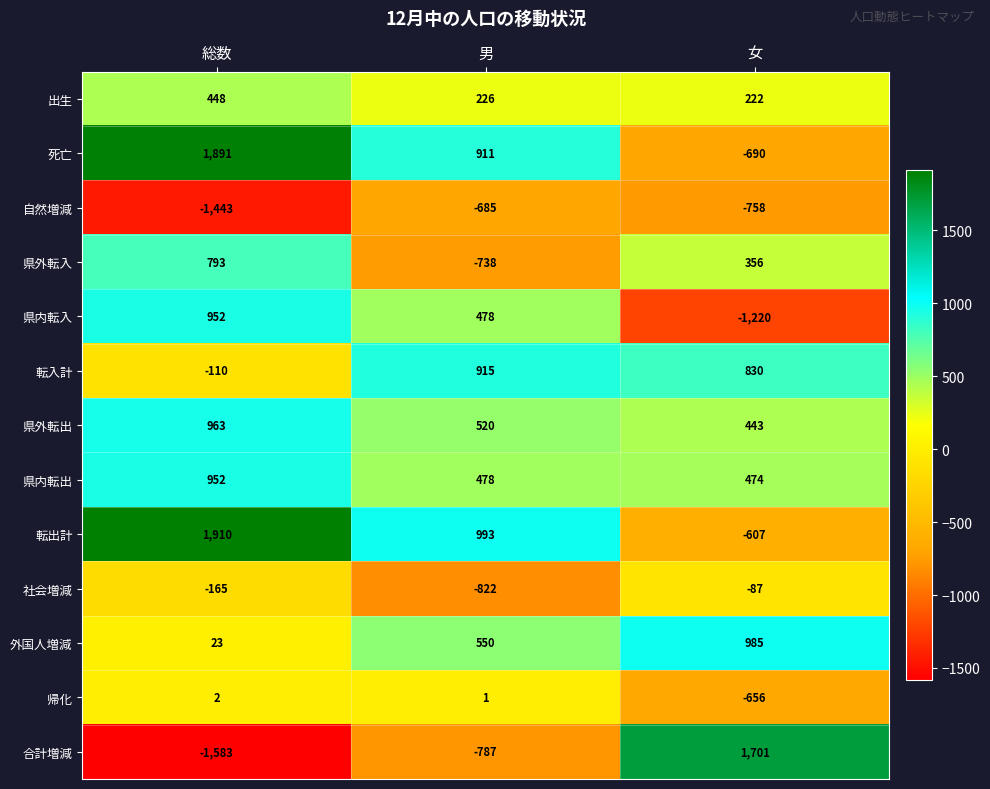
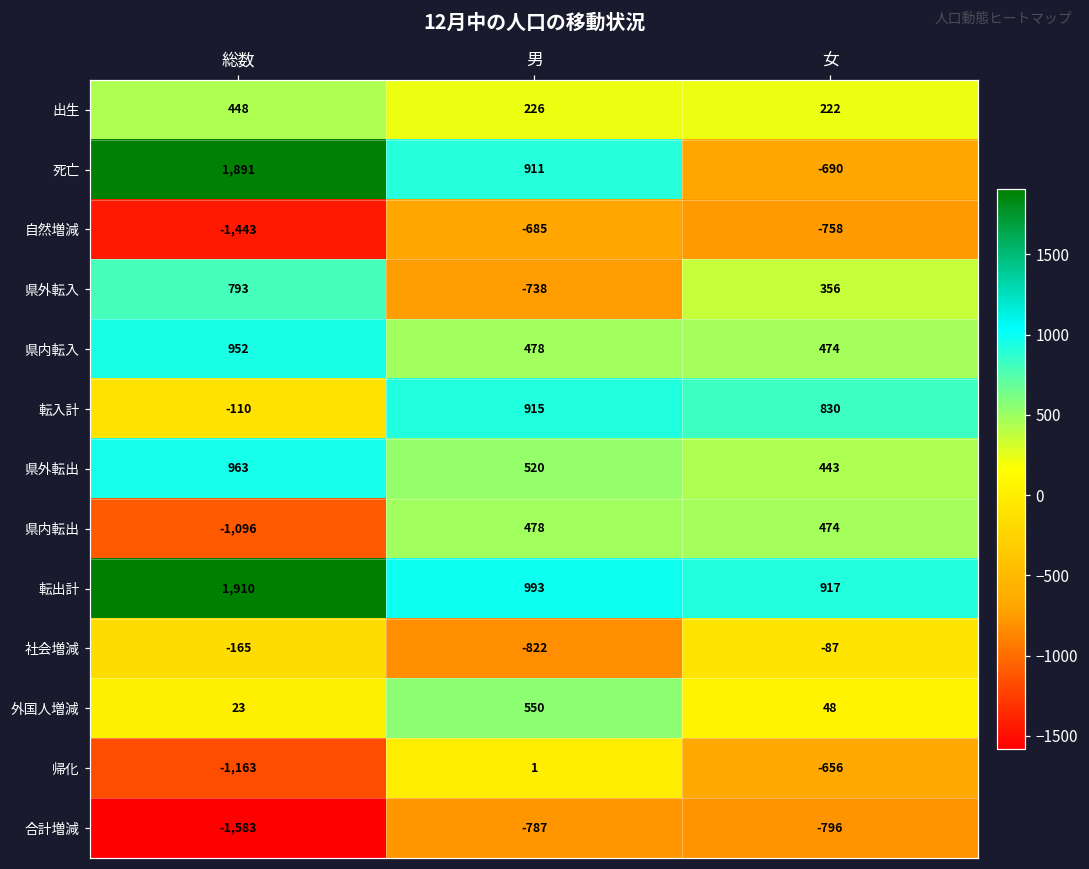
  {
    "出生": {
      "総数": "448",
      "男": "226",
      "女": "222"
    },
    "死亡": {
      "総数": "1,891",
      "男": "911",
      "女": "-690"
    },
    "自然増減": {
      "総数": "-1,443",
      "男": "-685",
      "女": "-758"
    },
    "県外転入": {
      "総数": "793",
      "男": "-738",
      "女": "356"
    },
    "県内転入": {
      "総数": "952",
      "男": "478",
-     "女": "-1,220"
+     "女": "474"
    },
    "転入計": {
      "総数": "-110",
      "男": "915",
      "女": "830"
    },
    "県外転出": {
      "総数": "963",
      "男": "520",
      "女": "443"
    },
    "県内転出": {
-     "総数": "952",
+     "総数": "-1,096",
      "男": "478",
      "女": "474"
    },
    "転出計": {
      "総数": "1,910",
      "男": "993",
-     "女": "-607"
+     "女": "917"
    },
    "社会増減": {
      "総数": "-165",
      "男": "-822",
      "女": "-87"
    },
    "外国人増減": {
      "総数": "23",
      "男": "550",
-     "女": "985"
+     "女": "48"
    },
    "帰化": {
-     "総数": "2",
+     "総数": "-1,163",
      "男": "1",
      "女": "-656"
    },
    "合計増減": {
      "総数": "-1,583",
      "男": "-787",
-     "女": "1,701"
+     "女": "-796"
    }
  }
